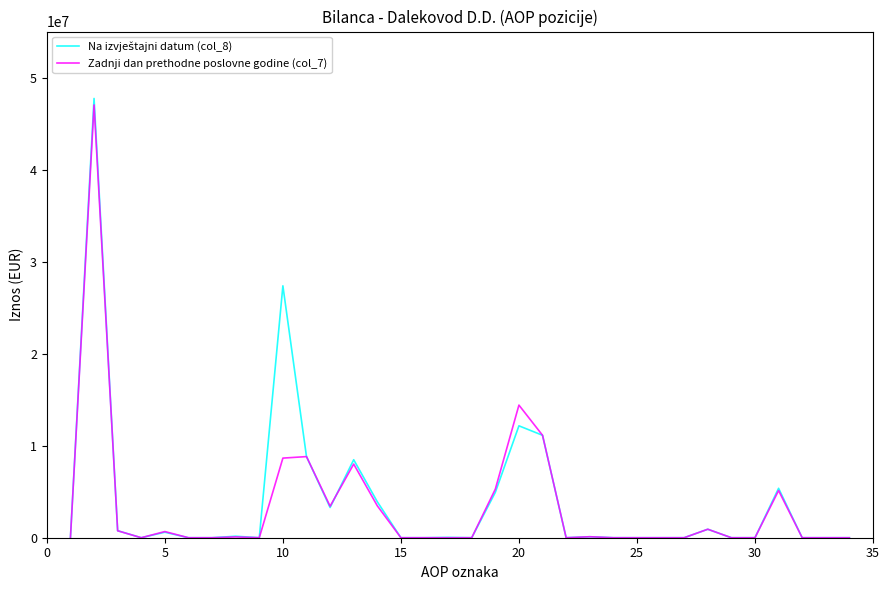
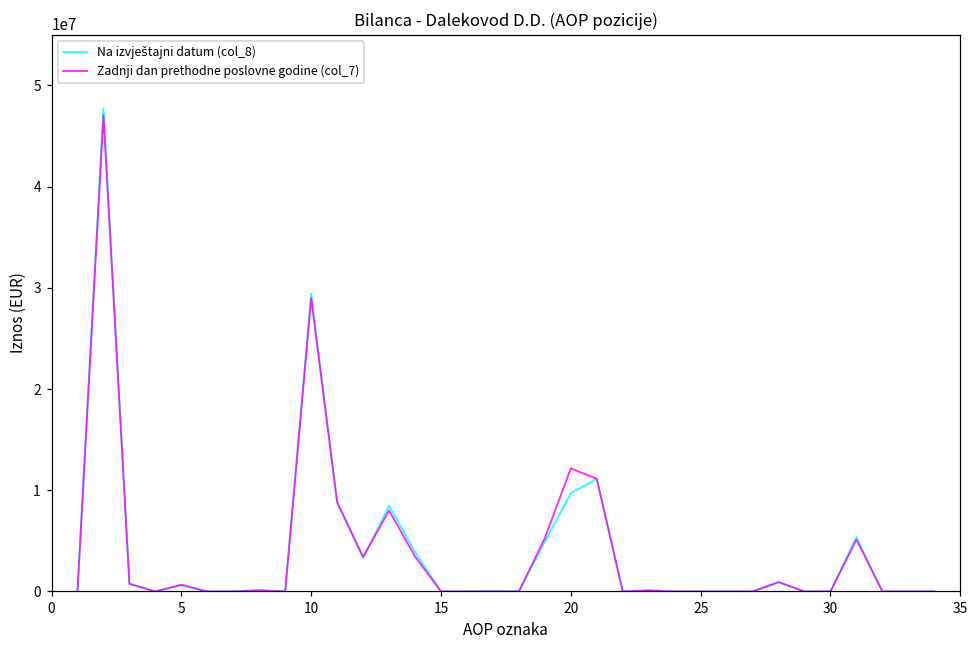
  {
    "Na izvještajni datum (col_8)": {
-     "10": 27000000,
-     "20": 12000000
+     "10": 29000000,
+     "20": 10000000
    },
    "Zadnji dan prethodne poslovne godine (col_7)": {
-     "10": 9000000,
-     "20": 14000000
+     "10": 29000000,
+     "20": 12000000
    }
  }
